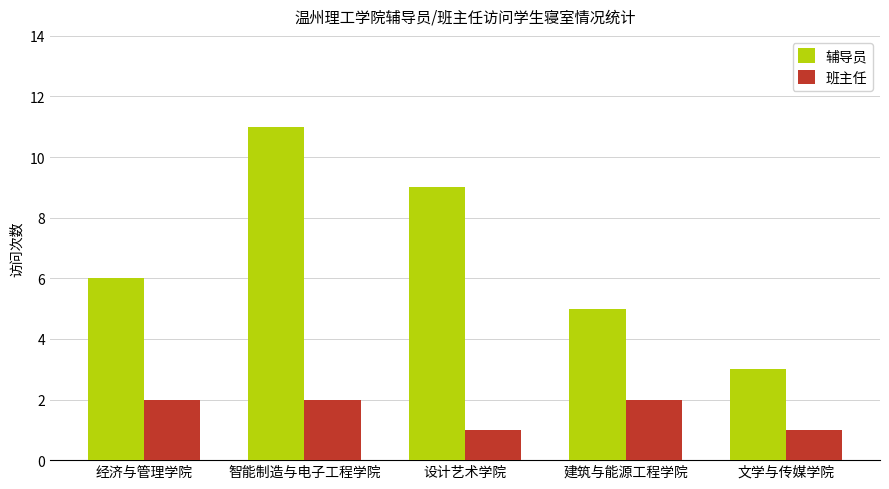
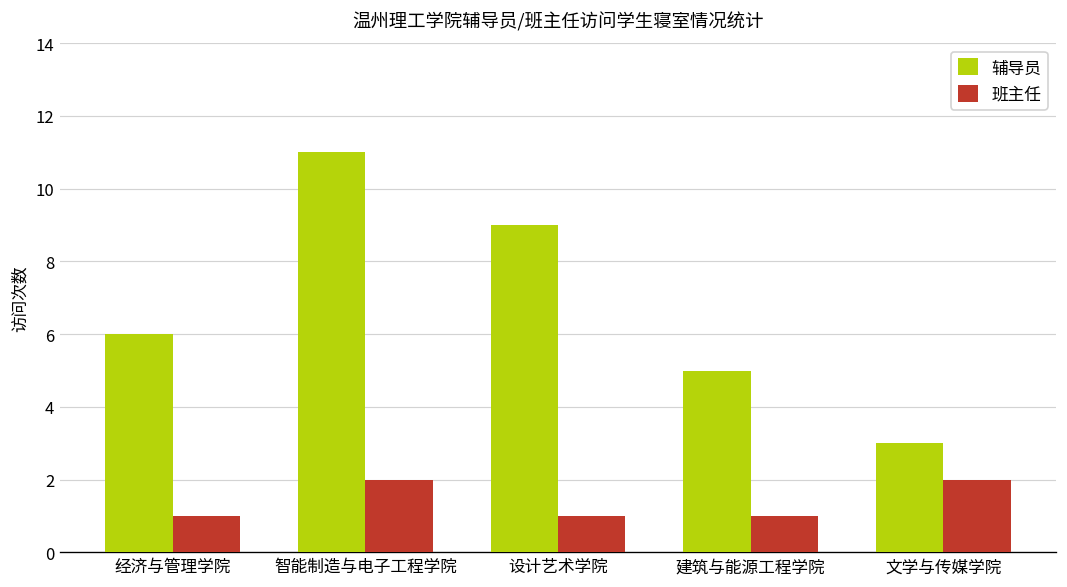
  {
    "辅导员": {
      "经济与管理学院": 6,
      "智能制造与电子工程学院": 11,
      "设计艺术学院": 9,
      "建筑与能源工程学院": 5,
      "文学与传媒学院": 3
    },
    "班主任": {
-     "经济与管理学院": 2,
+     "经济与管理学院": 1,
      "智能制造与电子工程学院": 2,
      "设计艺术学院": 1,
-     "建筑与能源工程学院": 2,
-     "文学与传媒学院": 1
+     "建筑与能源工程学院": 1,
+     "文学与传媒学院": 2
    }
  }
